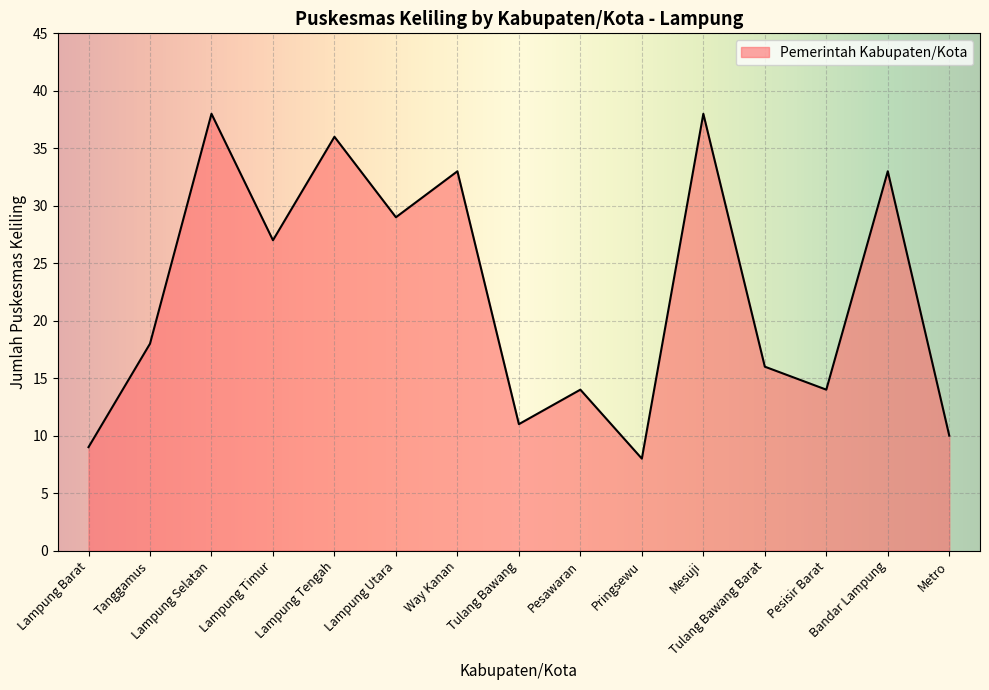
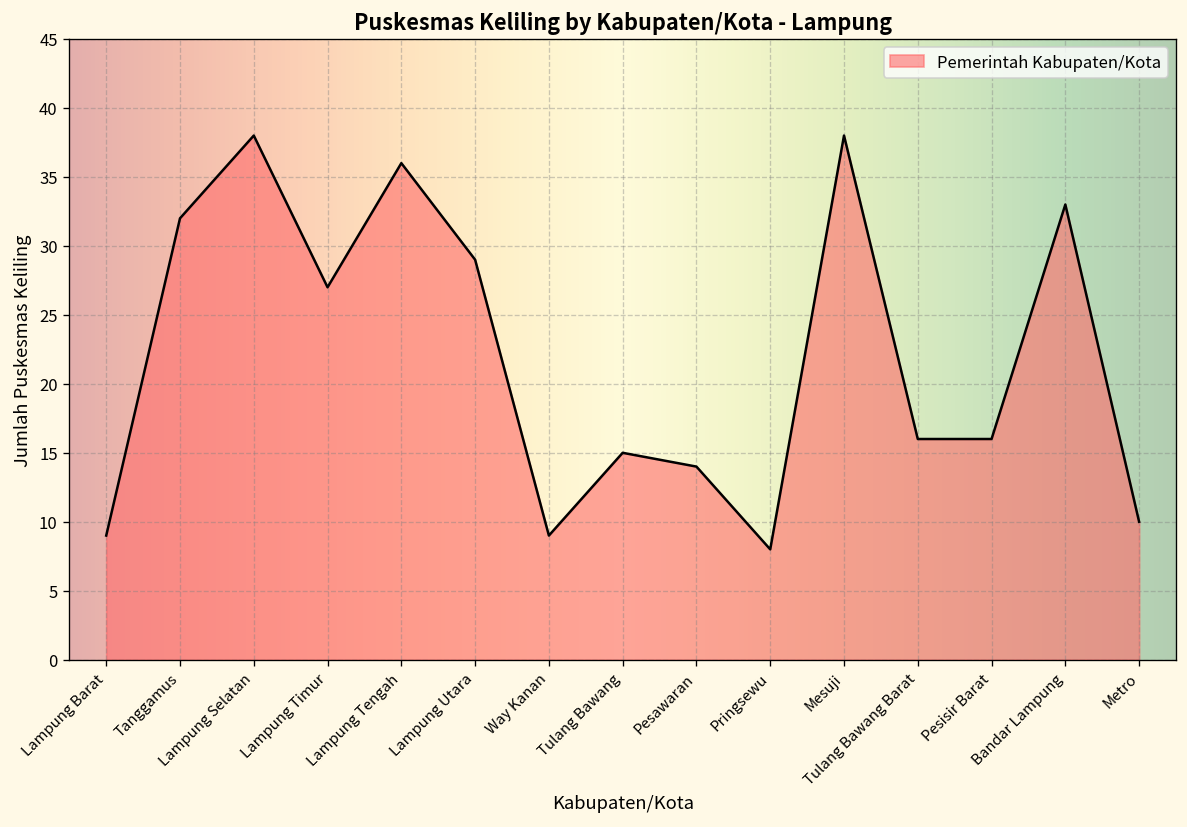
  {
    "Lampung Barat": 9,
-   "Tanggamus": 18,
+   "Tanggamus": 32,
    "Lampung Selatan": 38,
    "Lampung Timur": 27,
    "Lampung Tengah": 36,
    "Lampung Utara": 29,
-   "Way Kanan": 33,
-   "Tulang Bawang": 11,
+   "Way Kanan": 9,
+   "Tulang Bawang": 15,
    "Pesawaran": 14,
    "Pringsewu": 8,
    "Mesuji": 38,
    "Tulang Bawang Barat": 16,
-   "Pesisir Barat": 14,
+   "Pesisir Barat": 16,
    "Bandar Lampung": 33,
    "Metro": 10
  }
